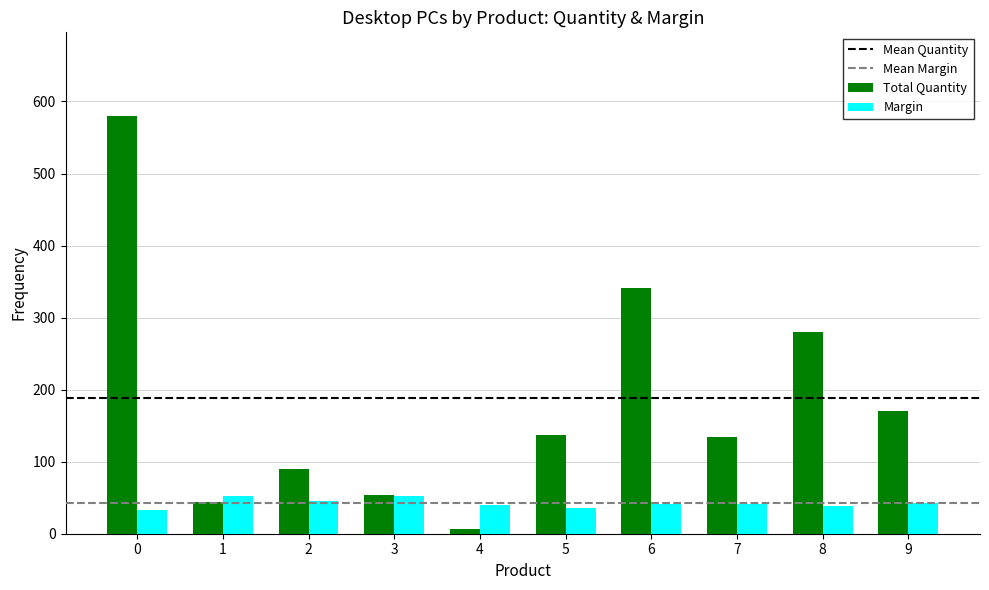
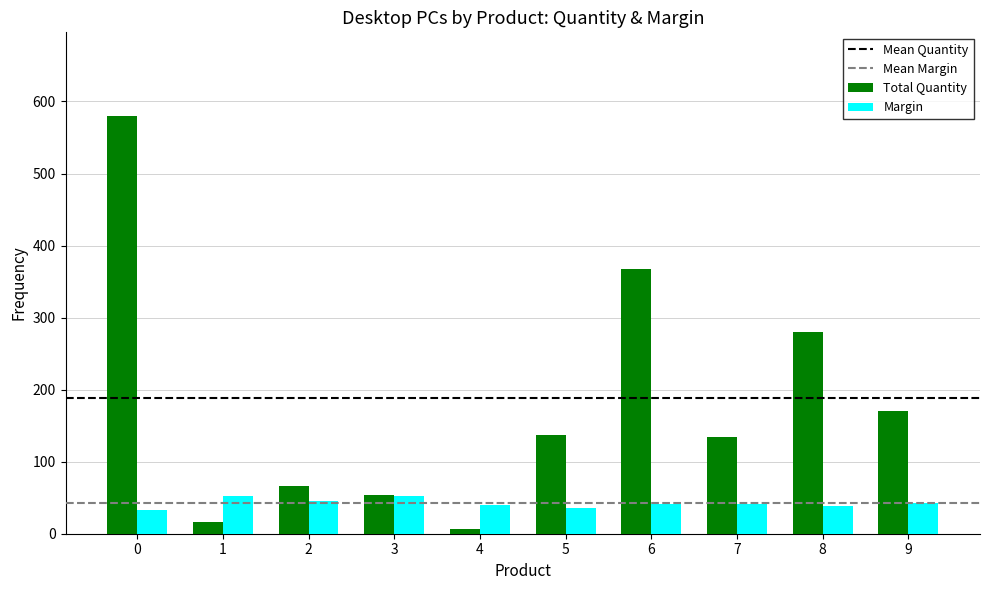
  {
    "Total Quantity": {
      "0": 580,
-     "1": 40,
-     "2": 90,
+     "1": 20,
+     "2": 70,
      "3": 50,
      "4": 10,
      "5": 140,
-     "6": 340,
+     "6": 370,
      "7": 130,
      "8": 280,
      "9": 170
    },
    "Margin": {
      "0": 30,
      "1": 50,
      "2": 50,
      "3": 50,
      "4": 40,
      "5": 40,
      "6": 40,
      "7": 40,
      "8": 40,
      "9": 40
    }
  }
